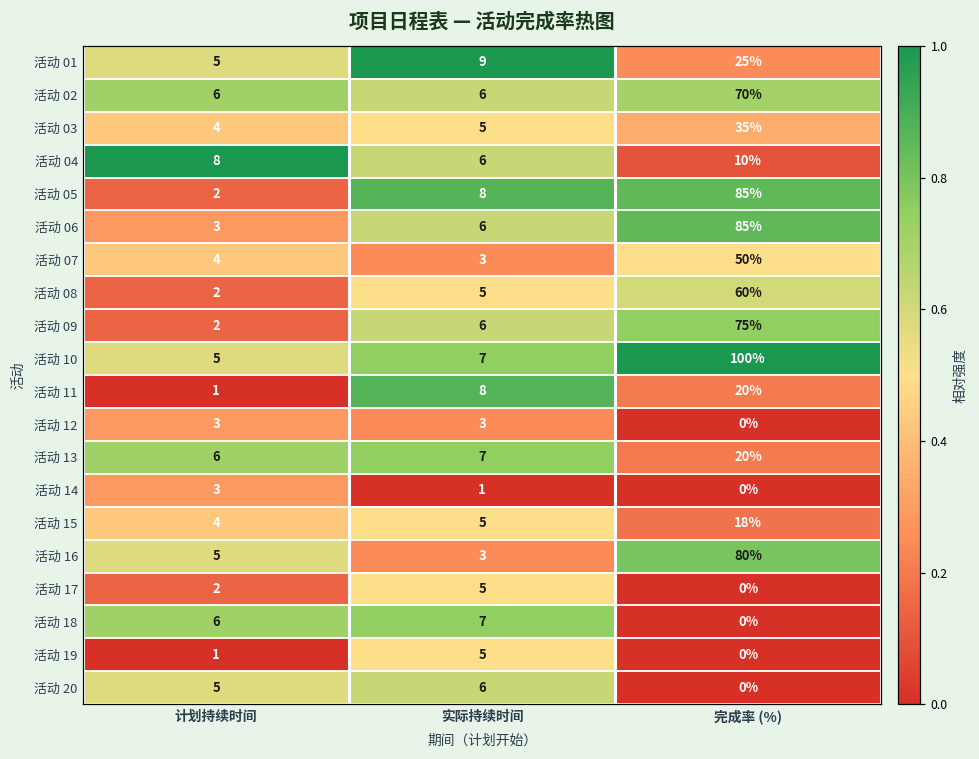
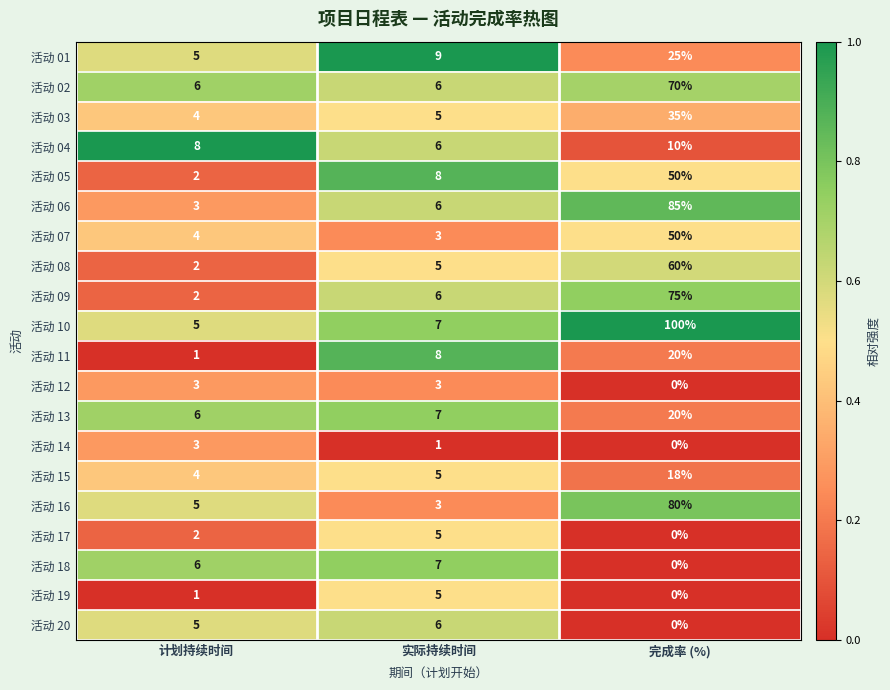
  {
    "活动 01": {
      "计划持续时间": "5",
      "实际持续时间": "9",
      "完成率 (%)": "25%"
    },
    "活动 02": {
      "计划持续时间": "6",
      "实际持续时间": "6",
      "完成率 (%)": "70%"
    },
    "活动 03": {
      "计划持续时间": "4",
      "实际持续时间": "5",
      "完成率 (%)": "35%"
    },
    "活动 04": {
      "计划持续时间": "8",
      "实际持续时间": "6",
      "完成率 (%)": "10%"
    },
    "活动 05": {
      "计划持续时间": "2",
      "实际持续时间": "8",
-     "完成率 (%)": "85%"
+     "完成率 (%)": "50%"
    },
    "活动 06": {
      "计划持续时间": "3",
      "实际持续时间": "6",
      "完成率 (%)": "85%"
    },
    "活动 07": {
      "计划持续时间": "4",
      "实际持续时间": "3",
      "完成率 (%)": "50%"
    },
    "活动 08": {
      "计划持续时间": "2",
      "实际持续时间": "5",
      "完成率 (%)": "60%"
    },
    "活动 09": {
      "计划持续时间": "2",
      "实际持续时间": "6",
      "完成率 (%)": "75%"
    },
    "活动 10": {
      "计划持续时间": "5",
      "实际持续时间": "7",
      "完成率 (%)": "100%"
    },
    "活动 11": {
      "计划持续时间": "1",
      "实际持续时间": "8",
      "完成率 (%)": "20%"
    },
    "活动 12": {
      "计划持续时间": "3",
      "实际持续时间": "3",
      "完成率 (%)": "0%"
    },
    "活动 13": {
      "计划持续时间": "6",
      "实际持续时间": "7",
      "完成率 (%)": "20%"
    },
    "活动 14": {
      "计划持续时间": "3",
      "实际持续时间": "1",
      "完成率 (%)": "0%"
    },
    "活动 15": {
      "计划持续时间": "4",
      "实际持续时间": "5",
      "完成率 (%)": "18%"
    },
    "活动 16": {
      "计划持续时间": "5",
      "实际持续时间": "3",
      "完成率 (%)": "80%"
    },
    "活动 17": {
      "计划持续时间": "2",
      "实际持续时间": "5",
      "完成率 (%)": "0%"
    },
    "活动 18": {
      "计划持续时间": "6",
      "实际持续时间": "7",
      "完成率 (%)": "0%"
    },
    "活动 19": {
      "计划持续时间": "1",
      "实际持续时间": "5",
      "完成率 (%)": "0%"
    },
    "活动 20": {
      "计划持续时间": "5",
      "实际持续时间": "6",
      "完成率 (%)": "0%"
    }
  }
